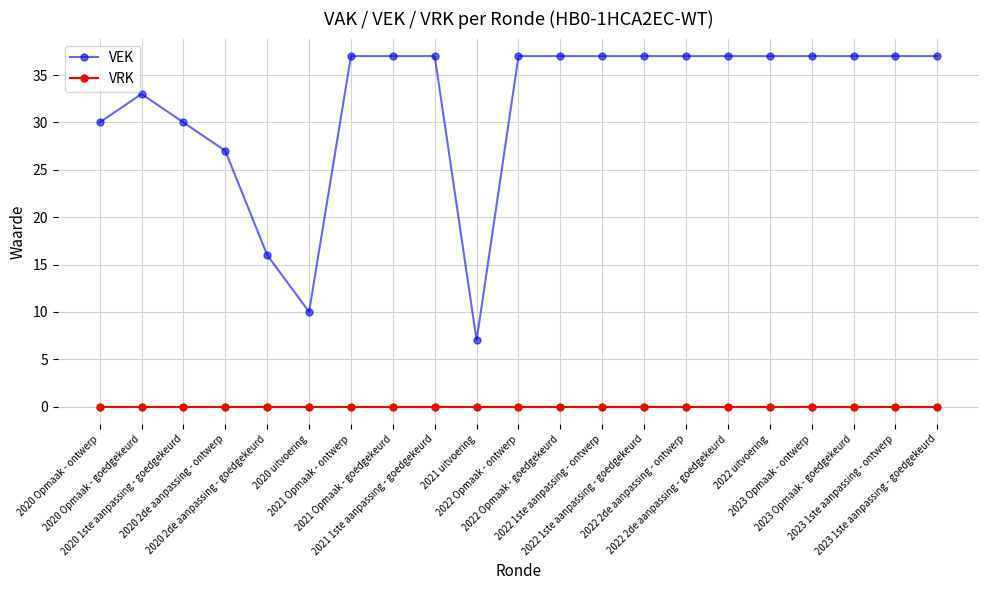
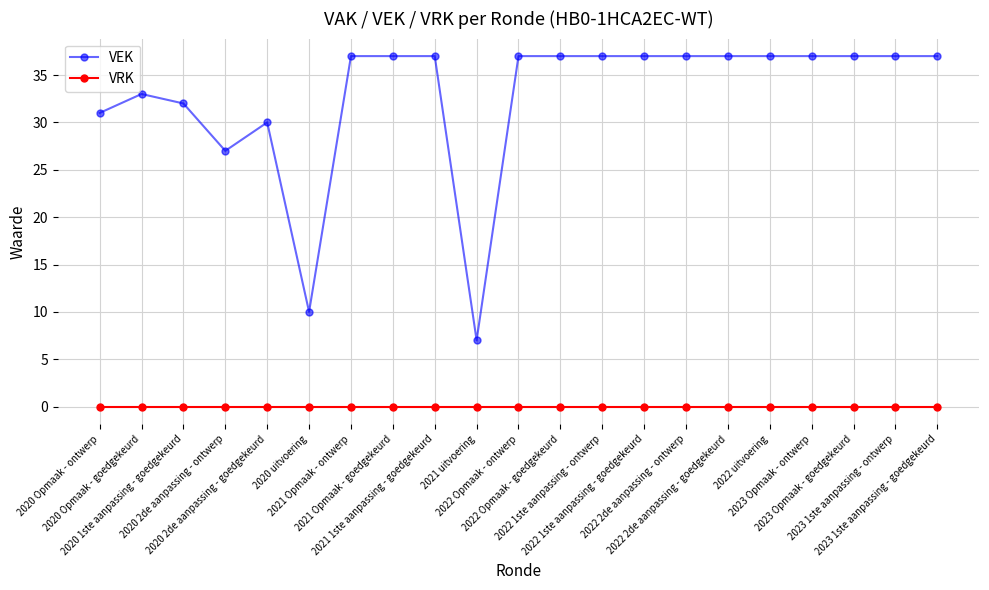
  {
    "VEK": {
-     "2020 Opmaak - ontwerp": 30,
+     "2020 Opmaak - ontwerp": 31,
      "2020 Opmaak - goedgekeurd": 33,
-     "2020 1ste aanpassing - goedgekeurd": 30,
+     "2020 1ste aanpassing - goedgekeurd": 32,
      "2020 2de aanpassing - ontwerp": 27,
-     "2020 2de aanpassing - goedgekeurd": 16,
+     "2020 2de aanpassing - goedgekeurd": 30,
      "2020 uitvoering": 10,
      "2021 Opmaak - ontwerp": 37,
      "2021 Opmaak - goedgekeurd": 37,
      "2021 1ste aanpassing - goedgekeurd": 37,
      "2021 uitvoering": 7,
      "2022 Opmaak - ontwerp": 37,
      "2022 Opmaak - goedgekeurd": 37,
      "2022 1ste aanpassing - ontwerp": 37,
      "2022 1ste aanpassing - goedgekeurd": 37,
      "2022 2de aanpassing - ontwerp": 37,
      "2022 2de aanpassing - goedgekeurd": 37,
      "2022 uitvoering": 37,
      "2023 Opmaak - ontwerp": 37,
      "2023 Opmaak - goedgekeurd": 37,
      "2023 1ste aanpassing - ontwerp": 37,
      "2023 1ste aanpassing - goedgekeurd": 37
    },
    "VRK": {
      "2020 Opmaak - ontwerp": 0,
      "2020 Opmaak - goedgekeurd": 0,
      "2020 1ste aanpassing - goedgekeurd": 0,
      "2020 2de aanpassing - ontwerp": 0,
      "2020 2de aanpassing - goedgekeurd": 0,
      "2020 uitvoering": 0,
      "2021 Opmaak - ontwerp": 0,
      "2021 Opmaak - goedgekeurd": 0,
      "2021 1ste aanpassing - goedgekeurd": 0,
      "2021 uitvoering": 0,
      "2022 Opmaak - ontwerp": 0,
      "2022 Opmaak - goedgekeurd": 0,
      "2022 1ste aanpassing - ontwerp": 0,
      "2022 1ste aanpassing - goedgekeurd": 0,
      "2022 2de aanpassing - ontwerp": 0,
      "2022 2de aanpassing - goedgekeurd": 0,
      "2022 uitvoering": 0,
      "2023 Opmaak - ontwerp": 0,
      "2023 Opmaak - goedgekeurd": 0,
      "2023 1ste aanpassing - ontwerp": 0,
      "2023 1ste aanpassing - goedgekeurd": 0
    }
  }
